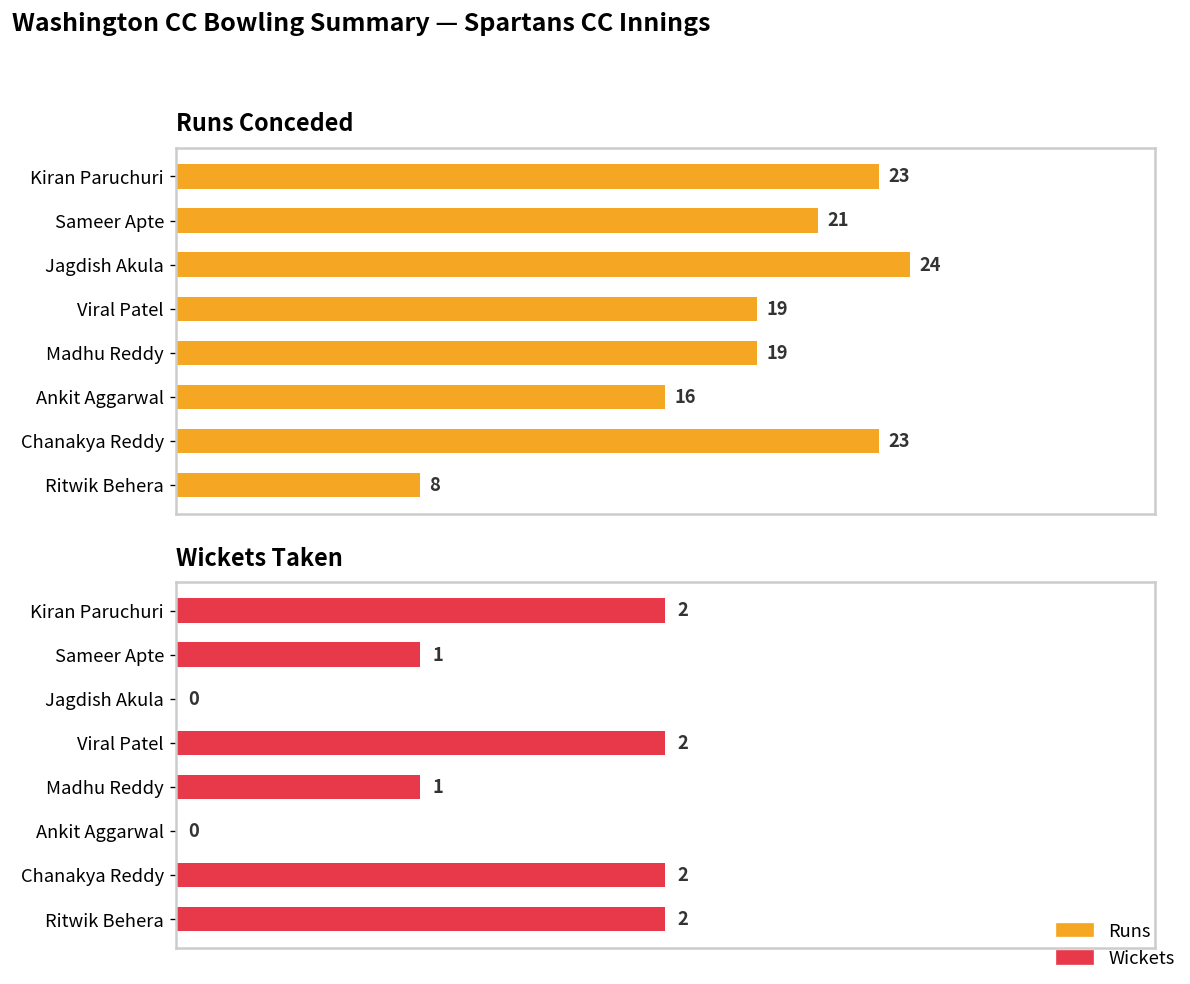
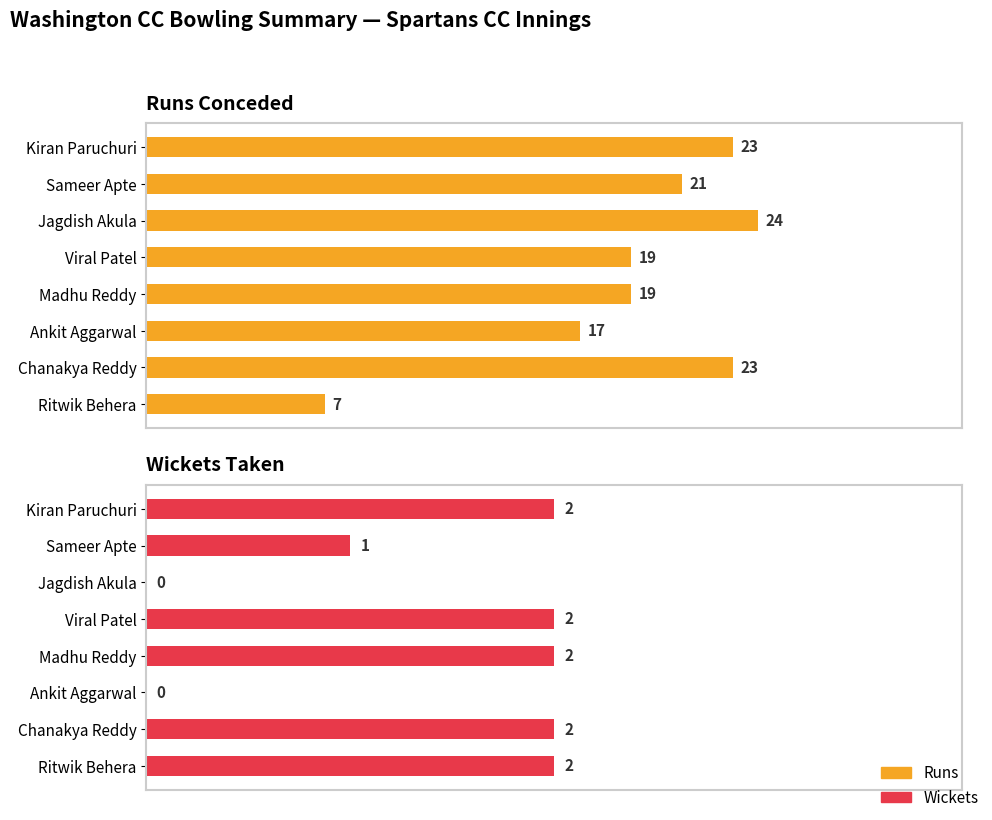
  {
    "Runs Conceded": {
      "Kiran Paruchuri": 23,
      "Sameer Apte": 21,
      "Jagdish Akula": 24,
      "Viral Patel": 19,
      "Madhu Reddy": 19,
-     "Ankit Aggarwal": 16,
+     "Ankit Aggarwal": 17,
      "Chanakya Reddy": 23,
-     "Ritwik Behera": 8
+     "Ritwik Behera": 7
    },
    "Wickets Taken": {
      "Kiran Paruchuri": 2,
      "Sameer Apte": 1,
      "Jagdish Akula": 0,
      "Viral Patel": 2,
-     "Madhu Reddy": 1,
+     "Madhu Reddy": 2,
      "Ankit Aggarwal": 0,
      "Chanakya Reddy": 2,
      "Ritwik Behera": 2
    }
  }
